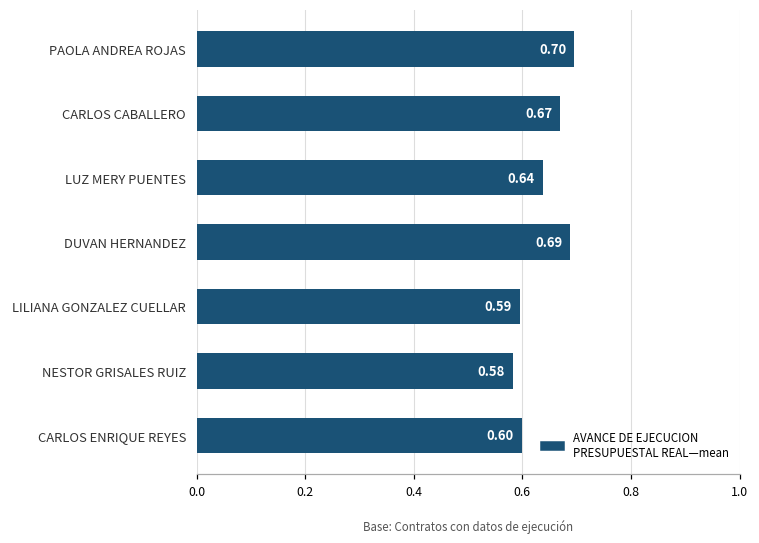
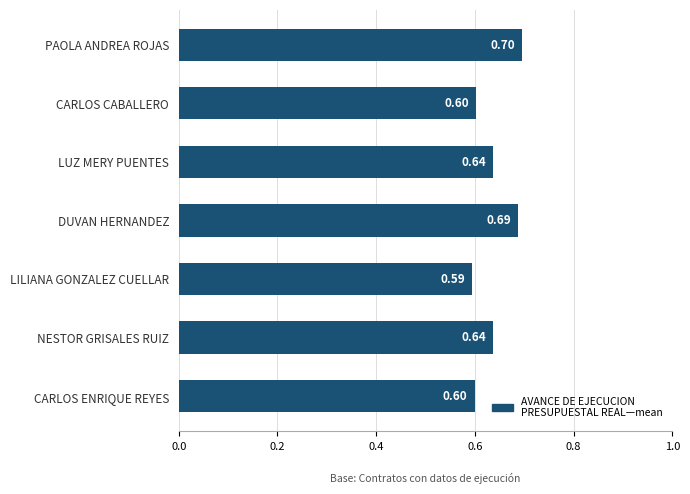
  {
    "PAOLA ANDREA ROJAS": 0.70,
-   "CARLOS CABALLERO": 0.67,
+   "CARLOS CABALLERO": 0.60,
    "LUZ MERY PUENTES": 0.64,
    "DUVAN HERNANDEZ": 0.69,
    "LILIANA GONZALEZ CUELLAR": 0.59,
-   "NESTOR GRISALES RUIZ": 0.58,
+   "NESTOR GRISALES RUIZ": 0.64,
    "CARLOS ENRIQUE REYES": 0.60
  }
